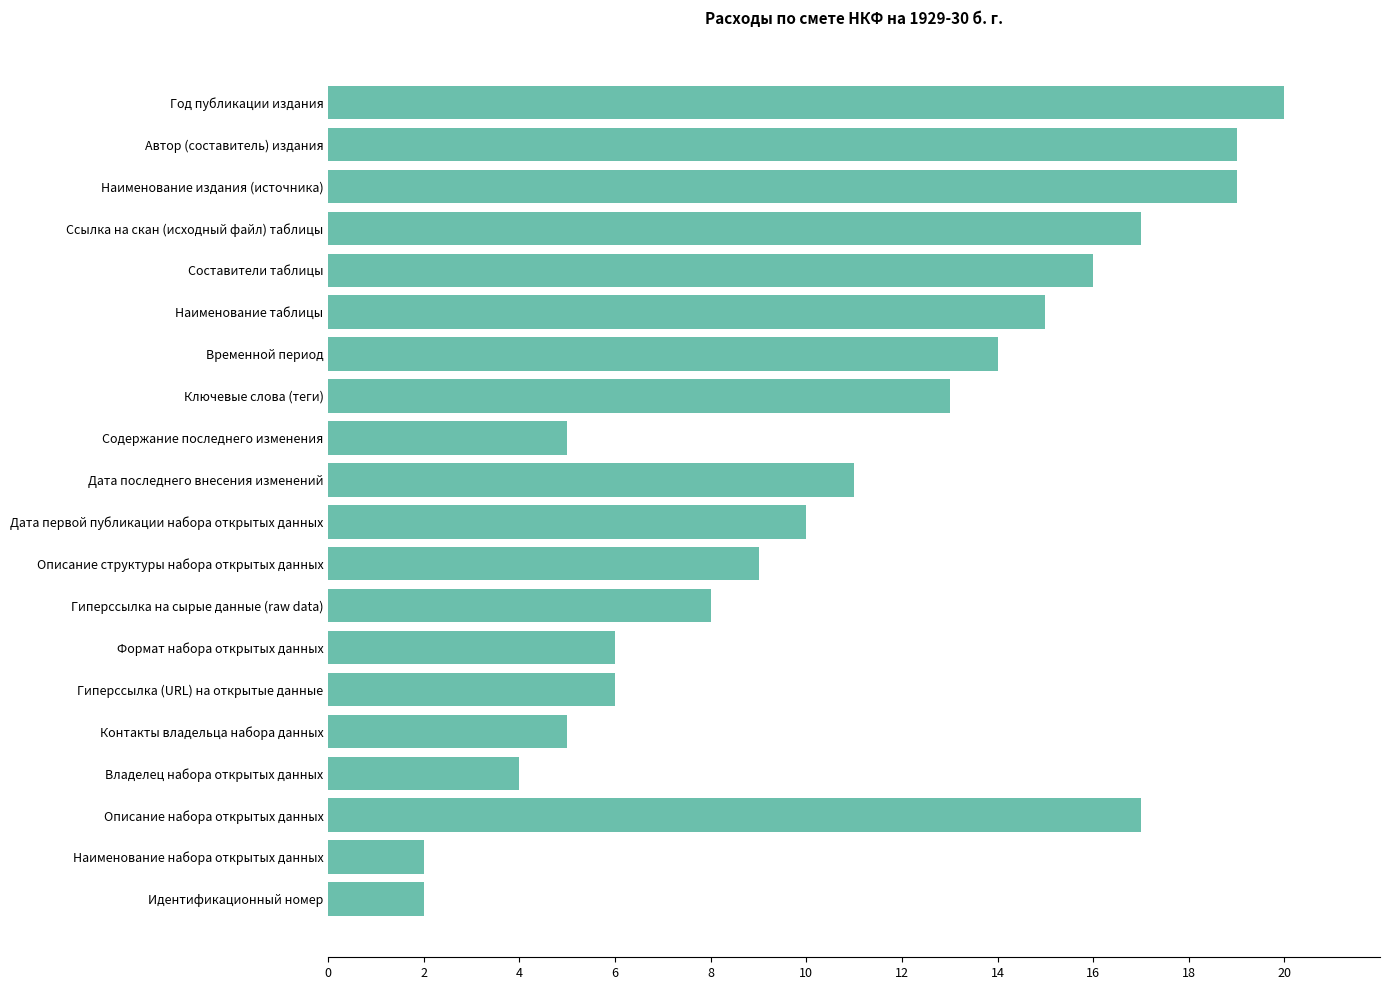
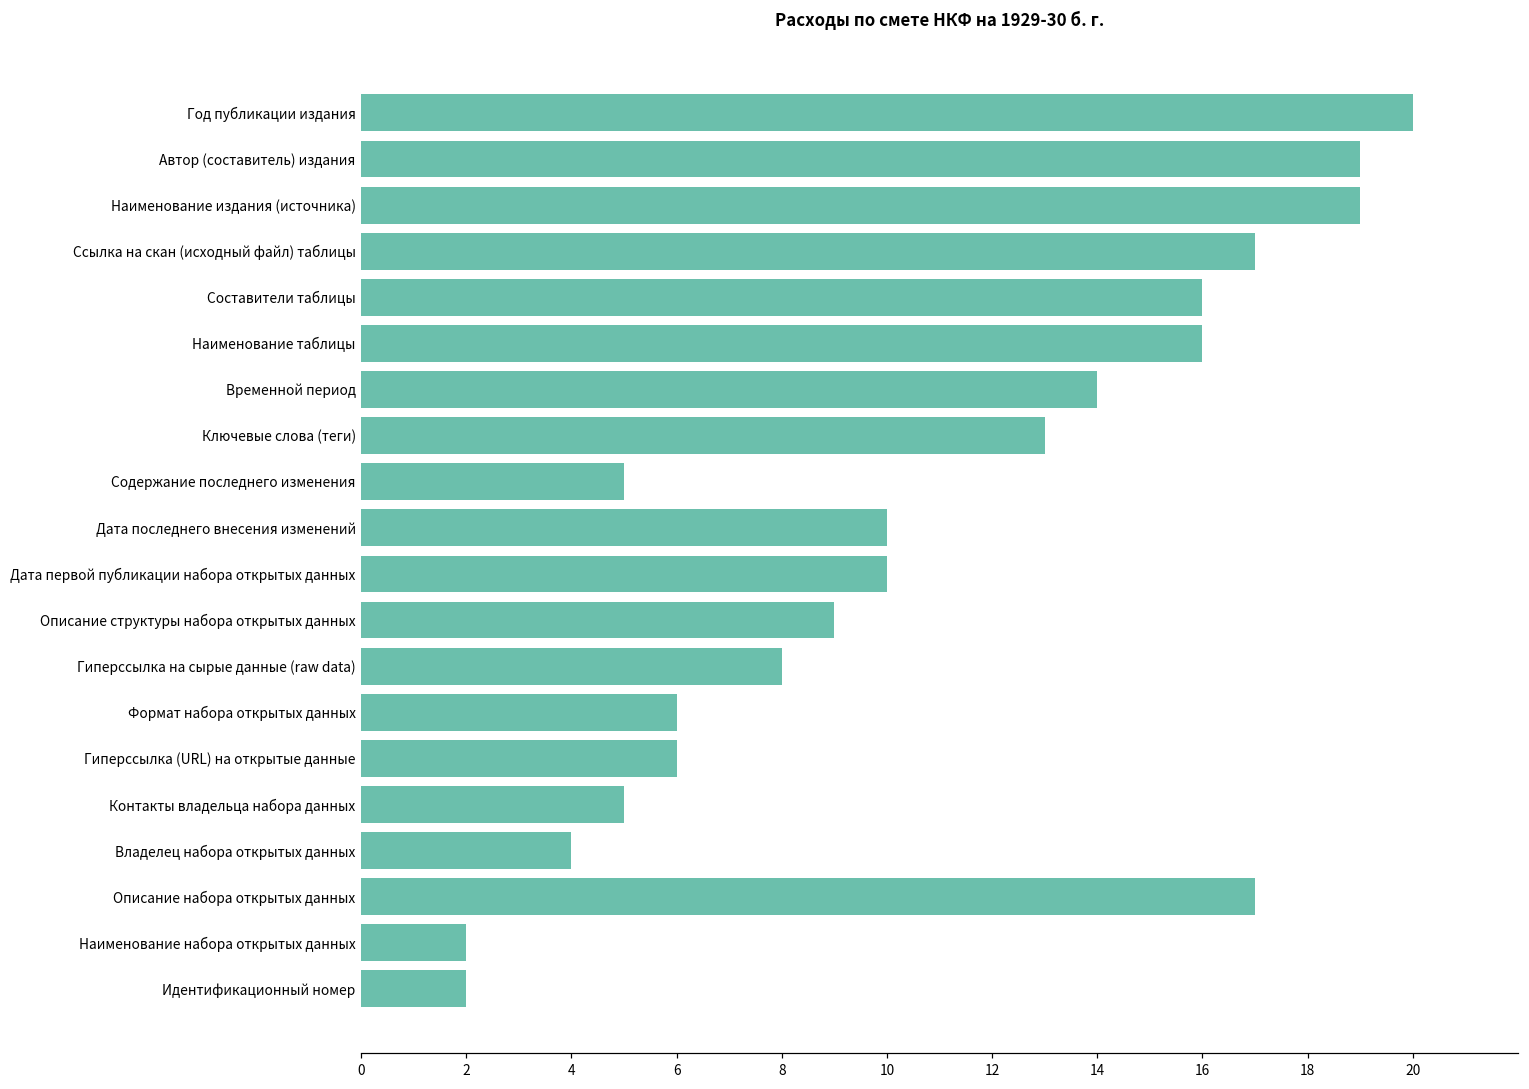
  {
    "Год публикации издания": 20,
    "Автор (составитель) издания": 19,
    "Наименование издания (источника)": 19,
    "Ссылка на скан (исходный файл) таблицы": 17,
    "Составители таблицы": 16,
-   "Наименование таблицы": 15,
+   "Наименование таблицы": 16,
    "Временной период": 14,
    "Ключевые слова (теги)": 13,
    "Содержание последнего изменения": 5,
-   "Дата последнего внесения изменений": 11,
+   "Дата последнего внесения изменений": 10,
    "Дата первой публикации набора открытых данных": 10,
    "Описание структуры набора открытых данных": 9,
    "Гиперссылка на сырые данные (raw data)": 8,
    "Формат набора открытых данных": 6,
    "Гиперссылка (URL) на открытые данные": 6,
    "Контакты владельца набора данных": 5,
    "Владелец набора открытых данных": 4,
    "Описание набора открытых данных": 17,
    "Наименование набора открытых данных": 2,
    "Идентификационный номер": 2
  }
